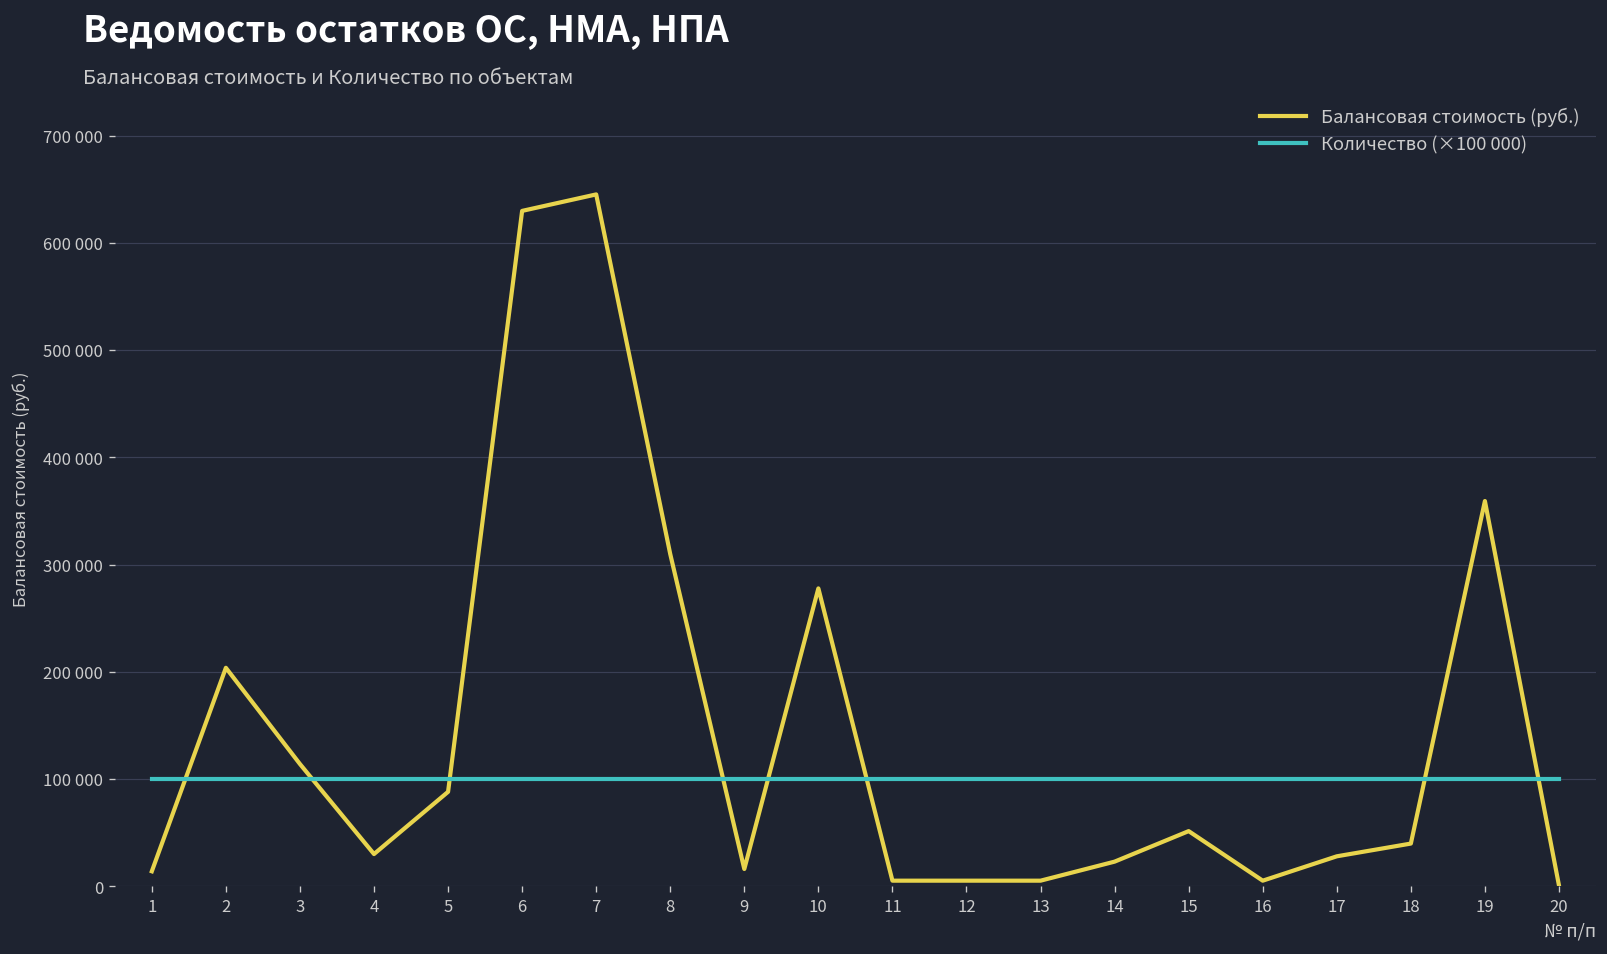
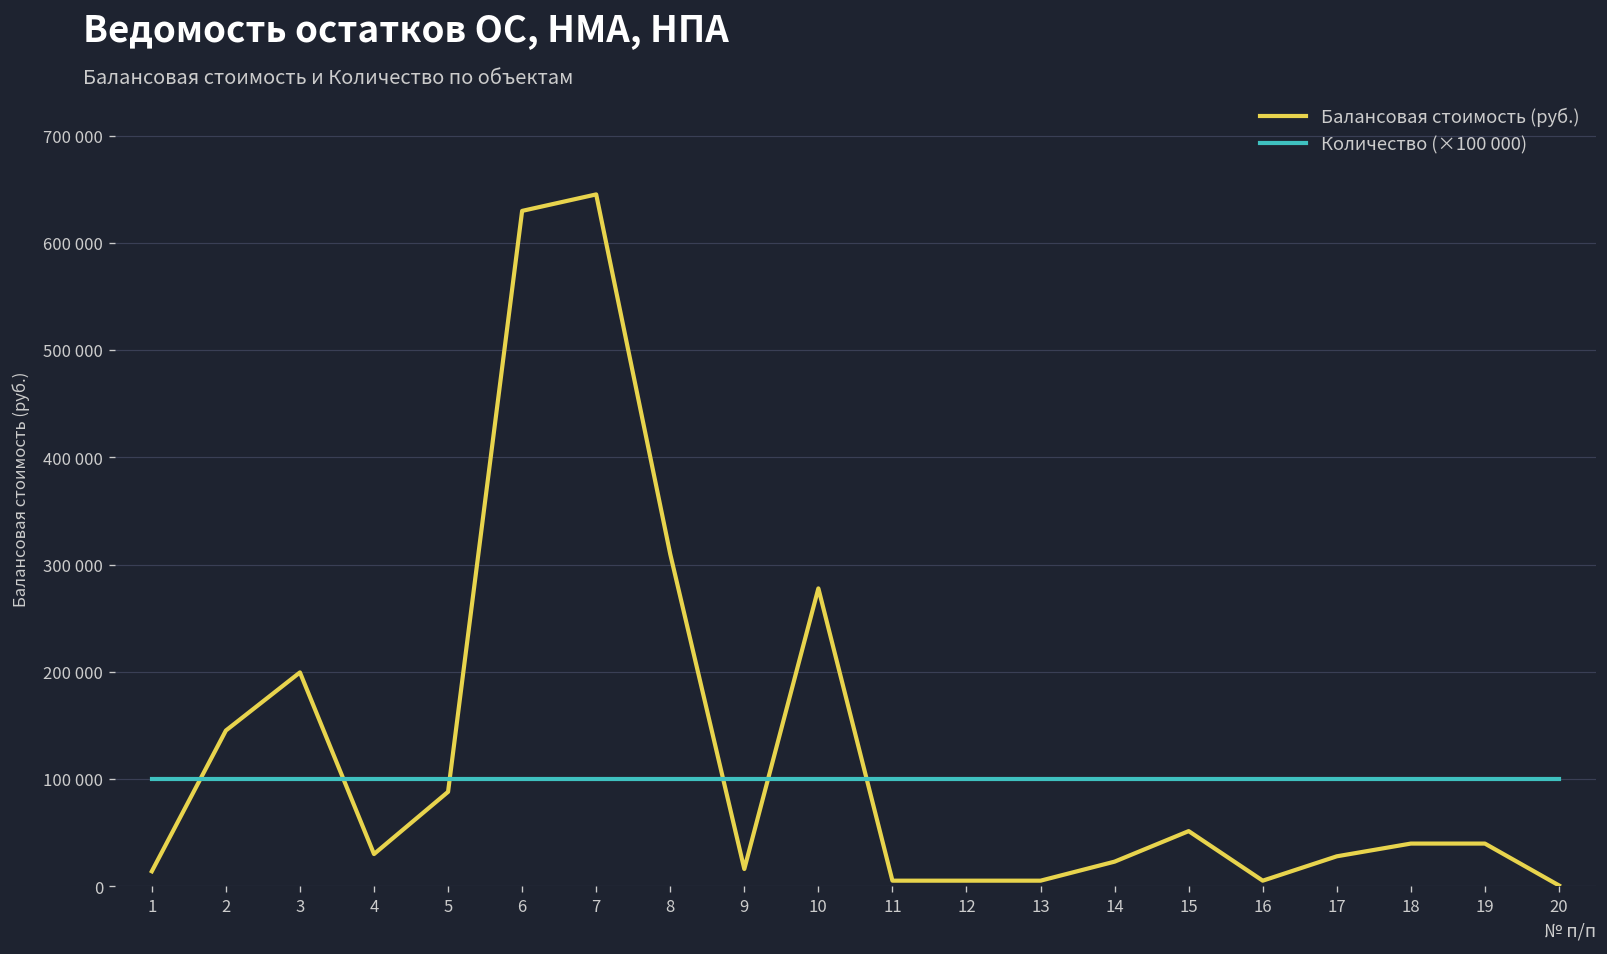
  {
    "Балансовая стоимость (руб.)": {
      "1": 10000,
-     "2": 200000,
-     "3": 110000,
+     "2": 150000,
+     "3": 200000,
      "4": 30000,
      "5": 90000,
      "6": 630000,
      "7": 650000,
      "8": 310000,
      "9": 20000,
      "10": 280000,
      "11": 10000,
      "12": 10000,
      "13": 10000,
      "14": 20000,
      "15": 50000,
      "16": 10000,
      "17": 30000,
      "18": 40000,
-     "19": 360000,
+     "19": 40000,
      "20": 0
    },
    "Количество (×100 000)": {
      "1": 100000,
      "2": 100000,
      "3": 100000,
      "4": 100000,
      "5": 100000,
      "6": 100000,
      "7": 100000,
      "8": 100000,
      "9": 100000,
      "10": 100000,
      "11": 100000,
      "12": 100000,
      "13": 100000,
      "14": 100000,
      "15": 100000,
      "16": 100000,
      "17": 100000,
      "18": 100000,
      "19": 100000,
      "20": 100000
    }
  }
